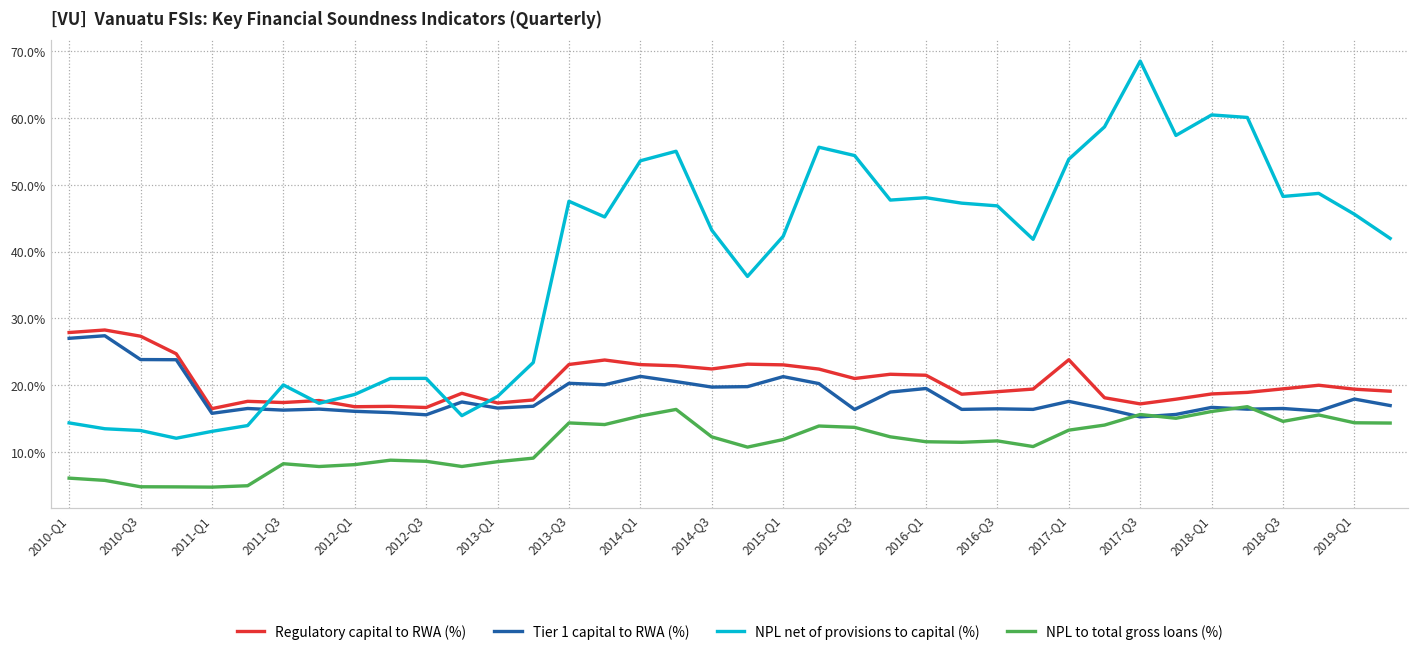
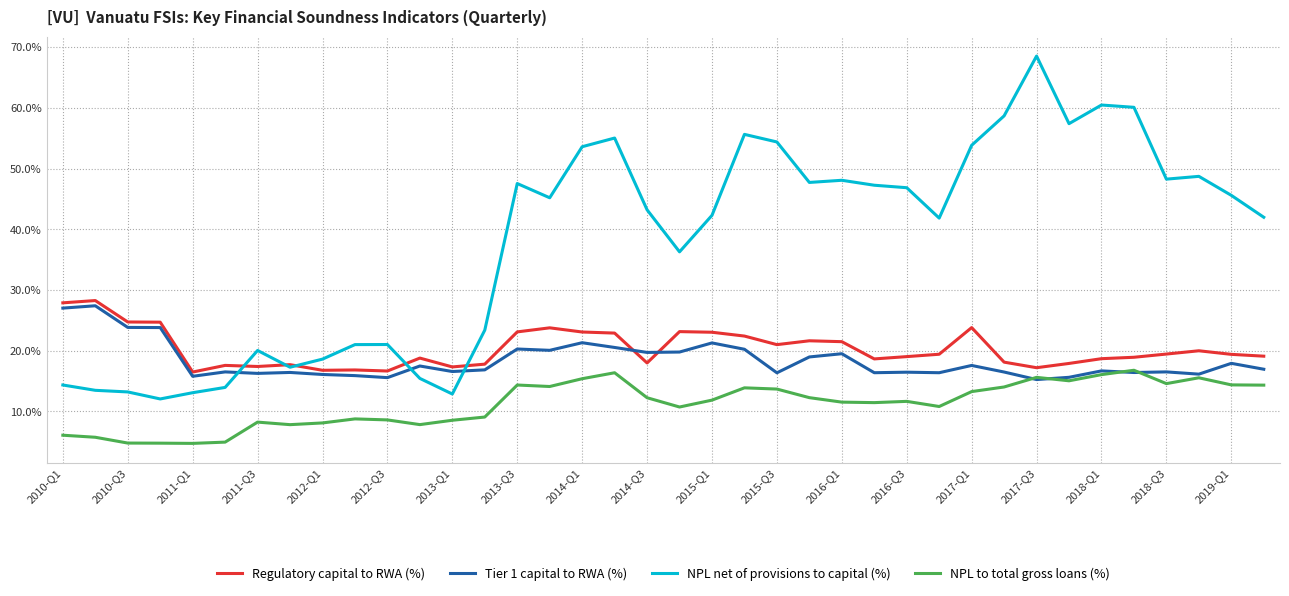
  {
    "Regulatory capital to RWA (%)": {
      "2010-Q1": "28%",
-     "2010-Q3": "27%",
+     "2010-Q3": "25%",
      "2011-Q1": "16%",
      "2011-Q3": "17%",
      "2012-Q1": "17%",
      "2012-Q3": "17%",
      "2013-Q1": "17%",
      "2013-Q3": "23%",
      "2014-Q1": "23%",
-     "2014-Q3": "22%",
+     "2014-Q3": "18%",
      "2015-Q1": "23%",
      "2015-Q3": "21%",
      "2016-Q1": "21%",
      "2016-Q3": "19%",
      "2017-Q1": "24%",
      "2017-Q3": "17%",
      "2018-Q1": "19%",
      "2018-Q3": "19%",
      "2019-Q1": "19%"
    },
    "Tier 1 capital to RWA (%)": {
      "2010-Q1": "27%",
      "2010-Q3": "24%",
      "2011-Q1": "16%",
      "2011-Q3": "16%",
      "2012-Q1": "16%",
      "2012-Q3": "16%",
      "2013-Q1": "17%",
      "2013-Q3": "20%",
      "2014-Q1": "21%",
      "2014-Q3": "20%",
      "2015-Q1": "21%",
      "2015-Q3": "16%",
      "2016-Q1": "20%",
      "2016-Q3": "16%",
      "2017-Q1": "18%",
      "2018-Q1": "17%",
      "2018-Q3": "17%",
      "2019-Q1": "18%"
    },
    "NPL net of provisions to capital (%)": {
      "2010-Q1": "14%",
      "2010-Q3": "13%",
      "2011-Q1": "13%",
      "2011-Q3": "20%",
      "2012-Q1": "19%",
      "2012-Q3": "21%",
-     "2013-Q1": "18%",
+     "2013-Q1": "13%",
      "2013-Q3": "48%",
      "2014-Q1": "54%",
      "2014-Q3": "43%",
      "2015-Q1": "42%",
      "2015-Q3": "54%",
      "2016-Q1": "48%",
      "2016-Q3": "47%",
      "2017-Q1": "54%",
      "2017-Q3": "69%",
      "2018-Q1": "60%",
      "2018-Q3": "48%",
      "2019-Q1": "46%"
    },
    "NPL to total gross loans (%)": {
      "2010-Q1": "6%",
      "2010-Q3": "5%",
      "2011-Q1": "5%",
      "2011-Q3": "8%",
      "2012-Q1": "8%",
      "2012-Q3": "9%",
      "2013-Q1": "9%",
      "2013-Q3": "14%",
      "2014-Q1": "15%",
      "2014-Q3": "12%",
      "2015-Q1": "12%",
      "2015-Q3": "14%",
      "2016-Q1": "12%",
      "2016-Q3": "12%",
      "2017-Q1": "13%",
      "2018-Q1": "16%",
      "2018-Q3": "15%",
      "2019-Q1": "14%"
    }
  }
